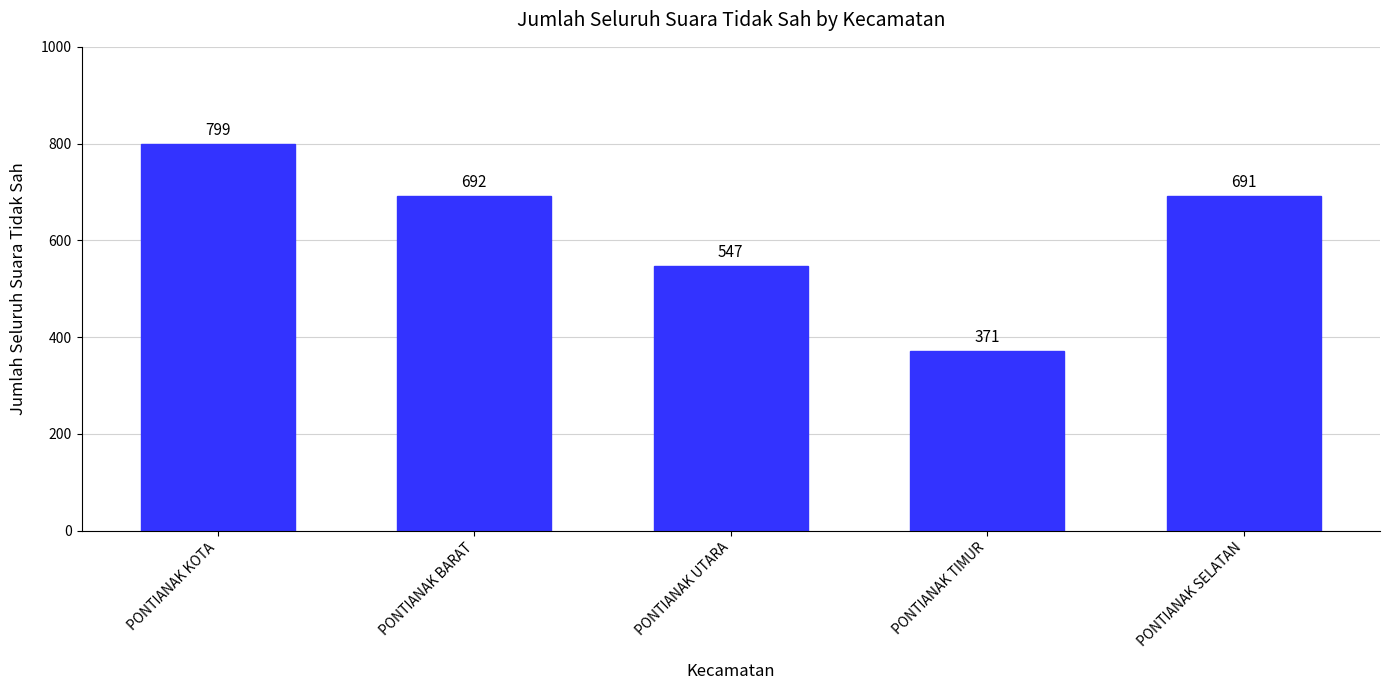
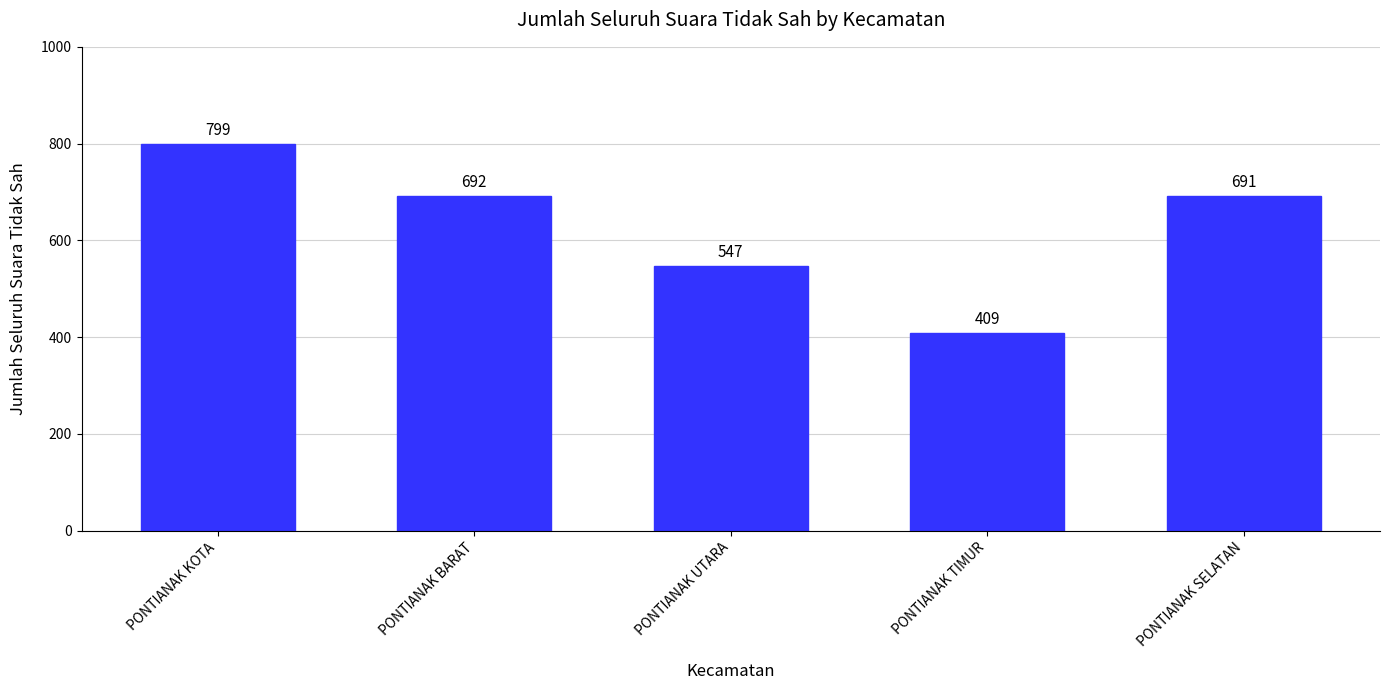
  {
    "PONTIANAK KOTA": 799,
    "PONTIANAK BARAT": 692,
    "PONTIANAK UTARA": 547,
-   "PONTIANAK TIMUR": 371,
+   "PONTIANAK TIMUR": 409,
    "PONTIANAK SELATAN": 691
  }
